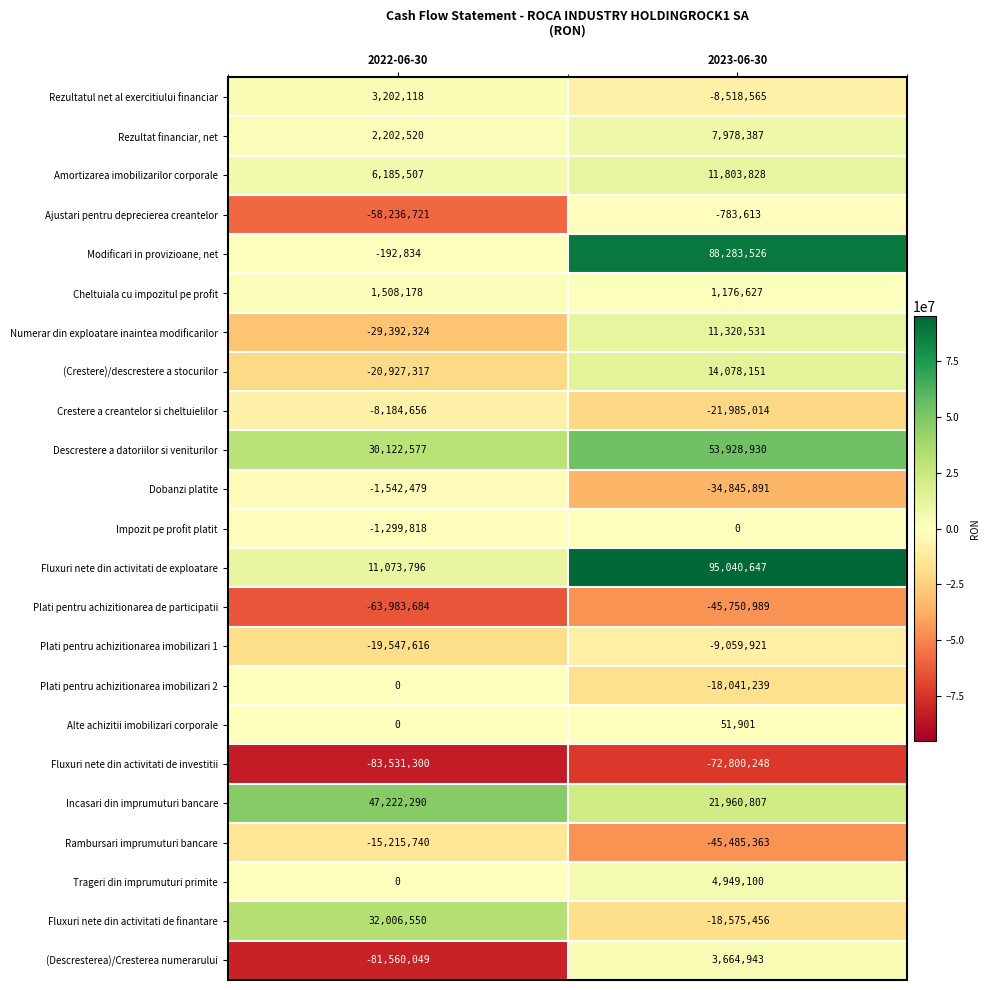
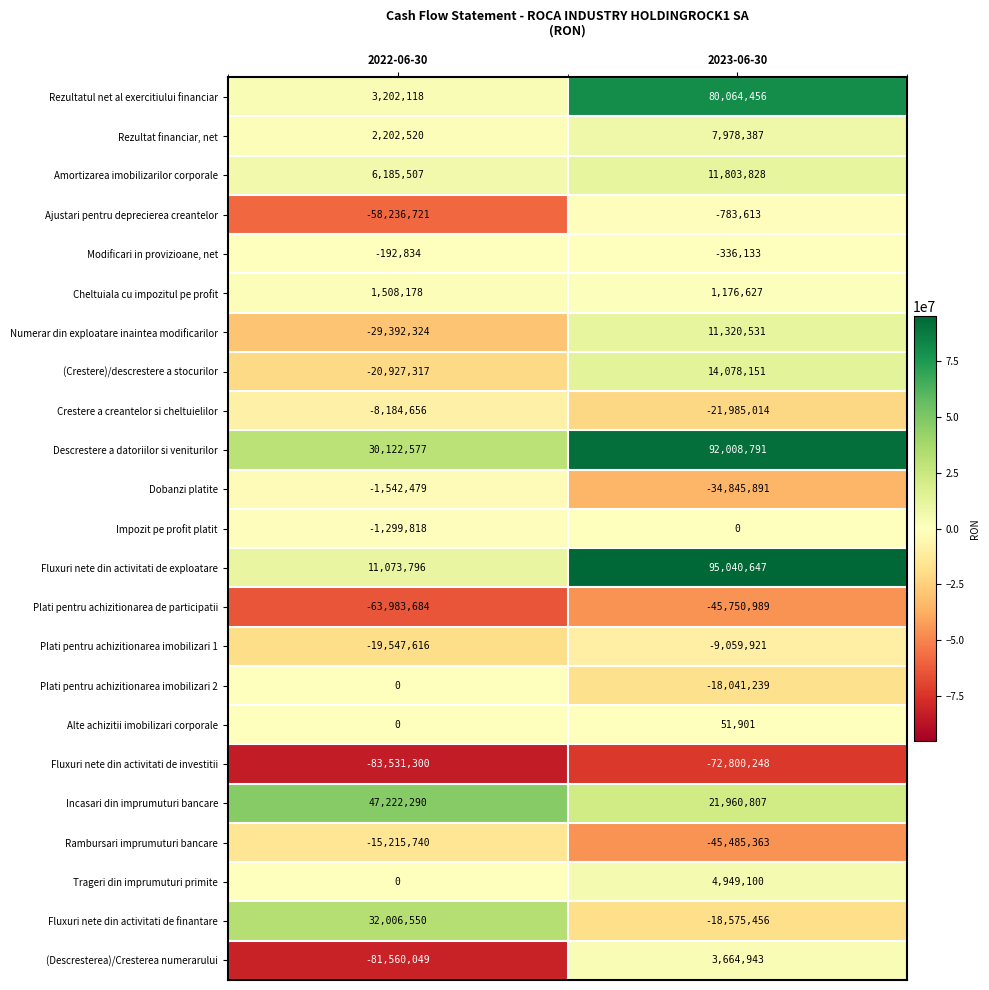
  {
    "Rezultatul net al exercitiului financiar": {
      "2022-06-30": "3,202,118",
-     "2023-06-30": "-8,518,565"
+     "2023-06-30": "80,064,456"
    },
    "Rezultat financiar, net": {
      "2022-06-30": "2,202,520",
      "2023-06-30": "7,978,387"
    },
    "Amortizarea imobilizarilor corporale": {
      "2022-06-30": "6,185,507",
      "2023-06-30": "11,803,828"
    },
    "Ajustari pentru deprecierea creantelor": {
      "2022-06-30": "-58,236,721",
      "2023-06-30": "-783,613"
    },
    "Modificari in provizioane, net": {
      "2022-06-30": "-192,834",
-     "2023-06-30": "88,283,526"
+     "2023-06-30": "-336,133"
    },
    "Cheltuiala cu impozitul pe profit": {
      "2022-06-30": "1,508,178",
      "2023-06-30": "1,176,627"
    },
    "Numerar din exploatare inaintea modificarilor": {
      "2022-06-30": "-29,392,324",
      "2023-06-30": "11,320,531"
    },
    "(Crestere)/descrestere a stocurilor": {
      "2022-06-30": "-20,927,317",
      "2023-06-30": "14,078,151"
    },
    "Crestere a creantelor si cheltuielilor": {
      "2022-06-30": "-8,184,656",
      "2023-06-30": "-21,985,014"
    },
    "Descrestere a datoriilor si veniturilor": {
      "2022-06-30": "30,122,577",
-     "2023-06-30": "53,928,930"
+     "2023-06-30": "92,008,791"
    },
    "Dobanzi platite": {
      "2022-06-30": "-1,542,479",
      "2023-06-30": "-34,845,891"
    },
    "Impozit pe profit platit": {
      "2022-06-30": "-1,299,818",
      "2023-06-30": "0"
    },
    "Fluxuri nete din activitati de exploatare": {
      "2022-06-30": "11,073,796",
      "2023-06-30": "95,040,647"
    },
    "Plati pentru achizitionarea de participatii": {
      "2022-06-30": "-63,983,684",
      "2023-06-30": "-45,750,989"
    },
    "Plati pentru achizitionarea imobilizari 1": {
      "2022-06-30": "-19,547,616",
      "2023-06-30": "-9,059,921"
    },
    "Plati pentru achizitionarea imobilizari 2": {
      "2022-06-30": "0",
      "2023-06-30": "-18,041,239"
    },
    "Alte achizitii imobilizari corporale": {
      "2022-06-30": "0",
      "2023-06-30": "51,901"
    },
    "Fluxuri nete din activitati de investitii": {
      "2022-06-30": "-83,531,300",
      "2023-06-30": "-72,800,248"
    },
    "Incasari din imprumuturi bancare": {
      "2022-06-30": "47,222,290",
      "2023-06-30": "21,960,807"
    },
    "Rambursari imprumuturi bancare": {
      "2022-06-30": "-15,215,740",
      "2023-06-30": "-45,485,363"
    },
    "Trageri din imprumuturi primite": {
      "2022-06-30": "0",
      "2023-06-30": "4,949,100"
    },
    "Fluxuri nete din activitati de finantare": {
      "2022-06-30": "32,006,550",
      "2023-06-30": "-18,575,456"
    },
    "(Descresterea)/Cresterea numerarului": {
      "2022-06-30": "-81,560,049",
      "2023-06-30": "3,664,943"
    }
  }
